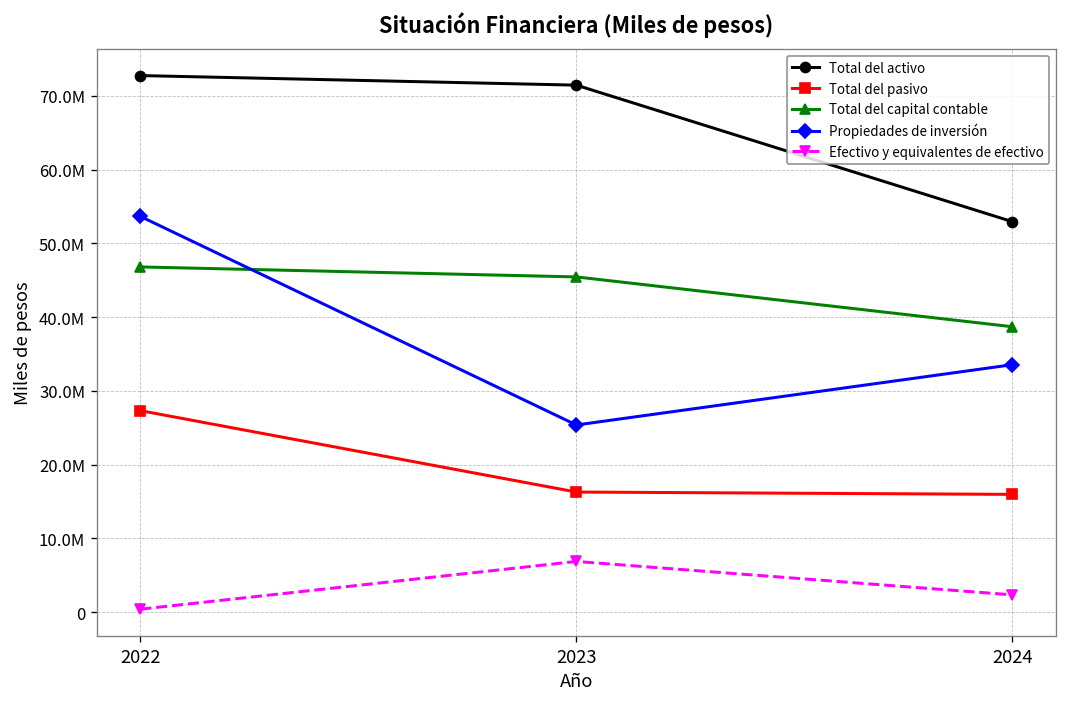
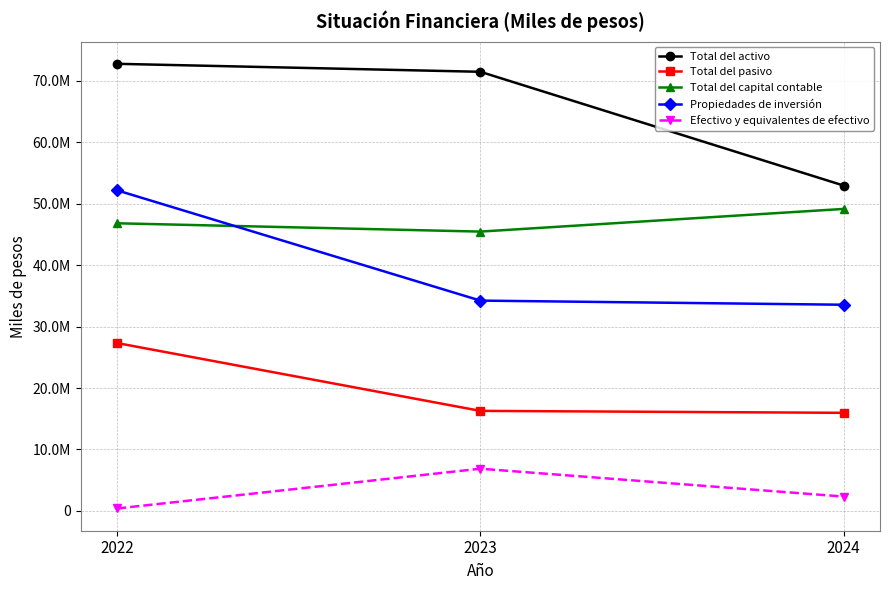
  {
    "Total del activo": {
      "2022": 73000000,
      "2023": 71000000,
      "2024": 53000000
    },
    "Total del pasivo": {
      "2022": 27000000,
      "2023": 16000000,
      "2024": 16000000
    },
    "Total del capital contable": {
      "2022": 47000000,
      "2023": 45000000,
-     "2024": 39000000
+     "2024": 49000000
    },
    "Propiedades de inversión": {
-     "2022": 54000000,
-     "2023": 25000000,
+     "2022": 52000000,
+     "2023": 34000000,
      "2024": 34000000
    },
    "Efectivo y equivalentes de efectivo": {
      "2022": 0,
      "2023": 7000000,
      "2024": 2000000
    }
  }
